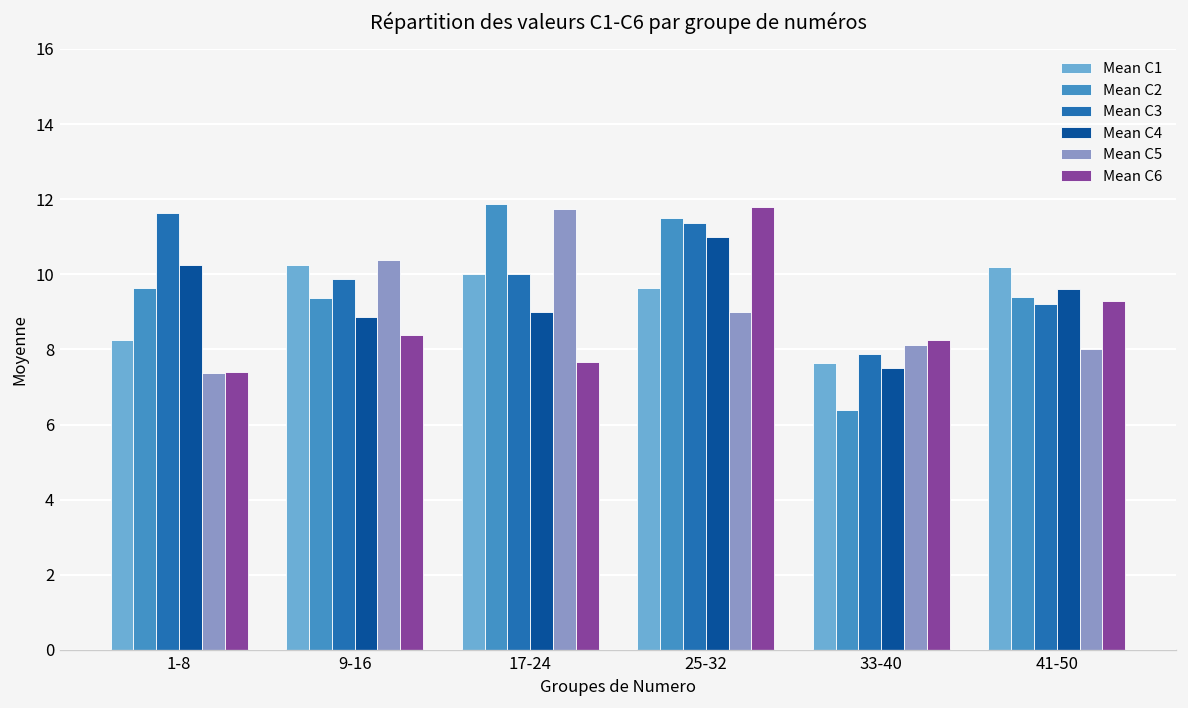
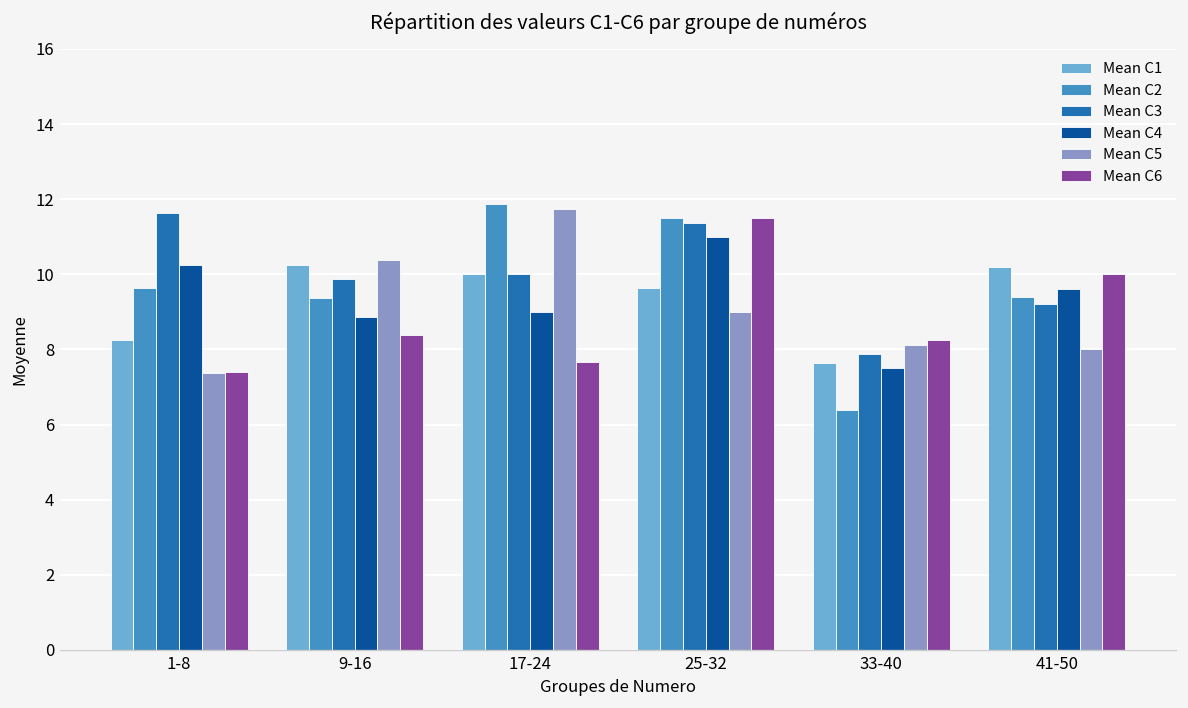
  {
    "Mean C6": {
      "1-8": 7.4,
      "9-16": 8.4,
      "17-24": 7.7,
-     "25-32": 11.8,
+     "25-32": 11.5,
      "33-40": 8.3,
-     "41-50": 9.3
+     "41-50": 10.0
    }
  }
